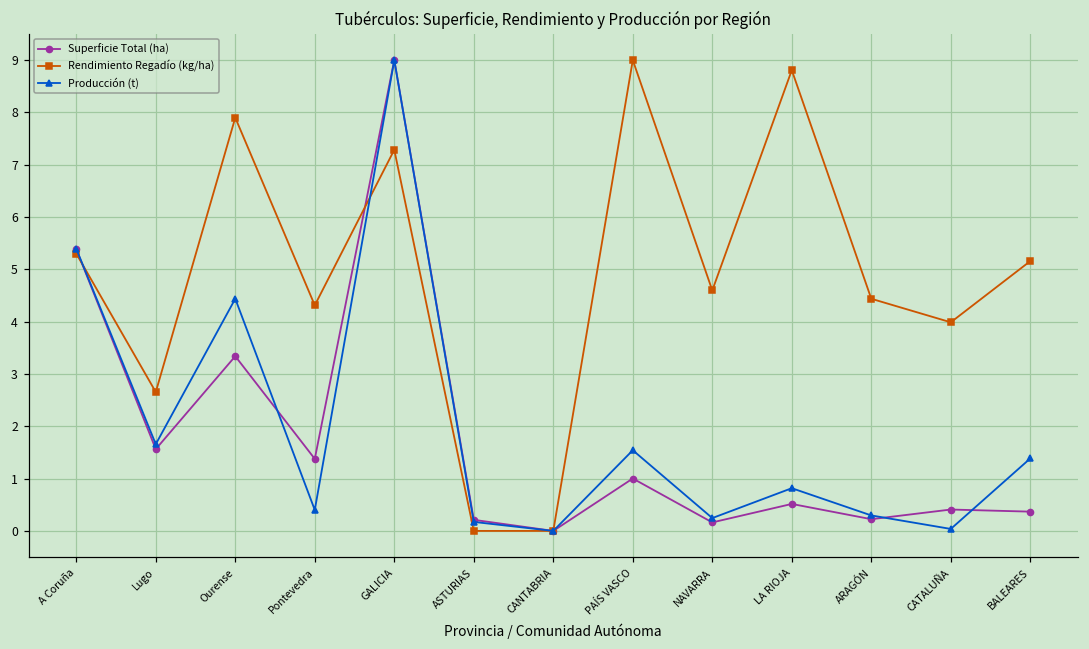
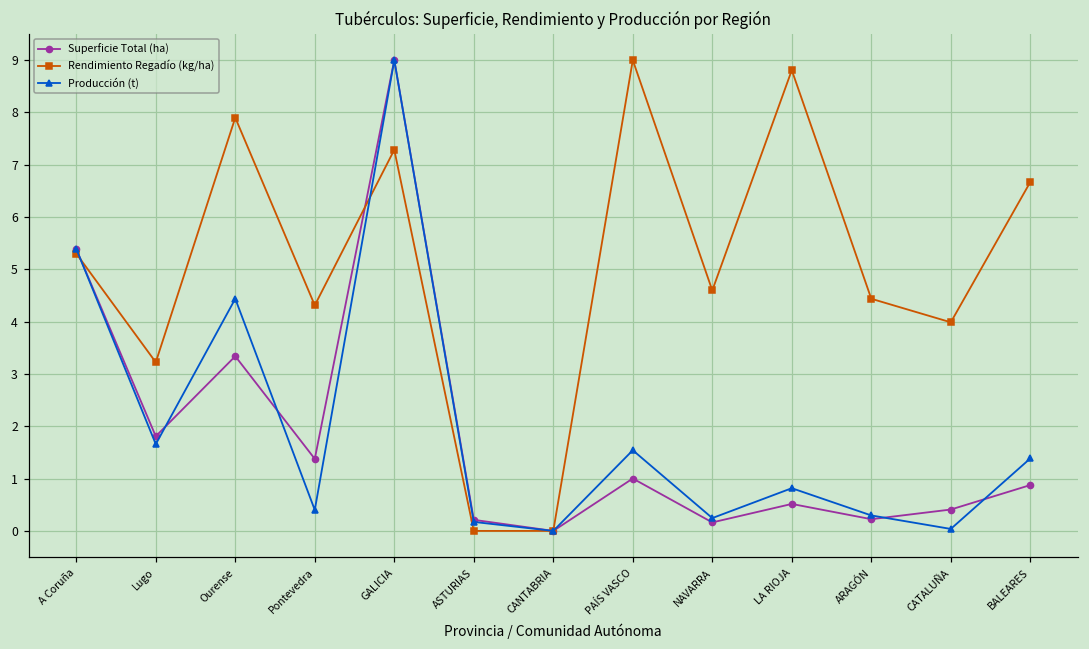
  {
    "Superficie Total (ha)": {
-     "Lugo": 1.6,
+     "Lugo": 1.8,
      "Ourense": 3.3,
      "Pontevedra": 1.4,
      "PAÍS VASCO": 1.0,
      "NAVARRA": 0.2,
      "LA RIOJA": 0.5,
      "ARAGÓN": 0.2,
      "CATALUÑA": 0.4,
-     "BALEARES": 0.4
+     "BALEARES": 0.9
    },
    "Rendimiento Regadío (kg/ha)": {
      "A Coruña": 5.3,
-     "Lugo": 2.7,
+     "Lugo": 3.2,
      "Ourense": 7.9,
      "Pontevedra": 4.3,
      "GALICIA": 7.3,
      "ASTURIAS": 0.0,
      "PAÍS VASCO": 9.0,
      "NAVARRA": 4.6,
      "LA RIOJA": 8.8,
      "ARAGÓN": 4.4,
      "CATALUÑA": 4.0,
-     "BALEARES": 5.2
+     "BALEARES": 6.7
    },
    "Producción (t)": {
      "Lugo": 1.7,
      "Ourense": 4.4,
      "Pontevedra": 0.4,
      "PAÍS VASCO": 1.5,
      "NAVARRA": 0.2,
      "LA RIOJA": 0.8,
      "ARAGÓN": 0.3,
      "CATALUÑA": 0.0,
      "BALEARES": 1.4
    }
  }
